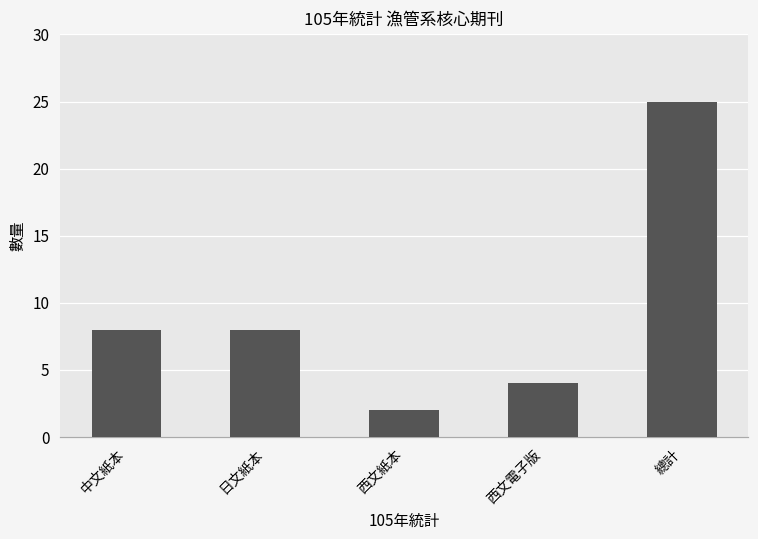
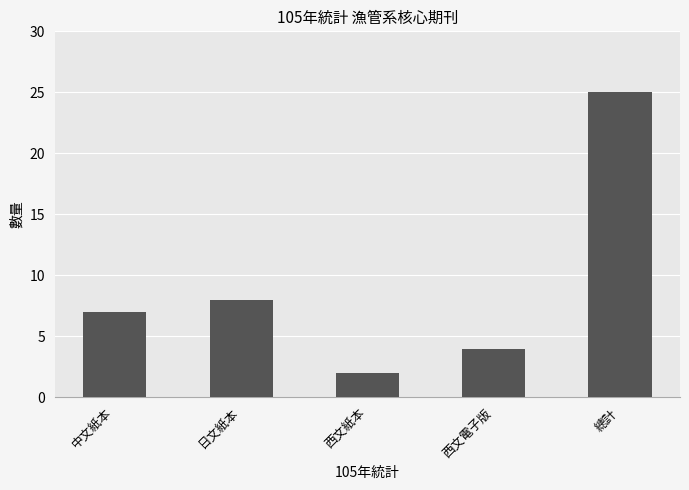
  {
-   "中文紙本": 8,
+   "中文紙本": 7,
    "日文紙本": 8,
    "西文紙本": 2,
    "西文電子版": 4,
    "總計": 25
  }
